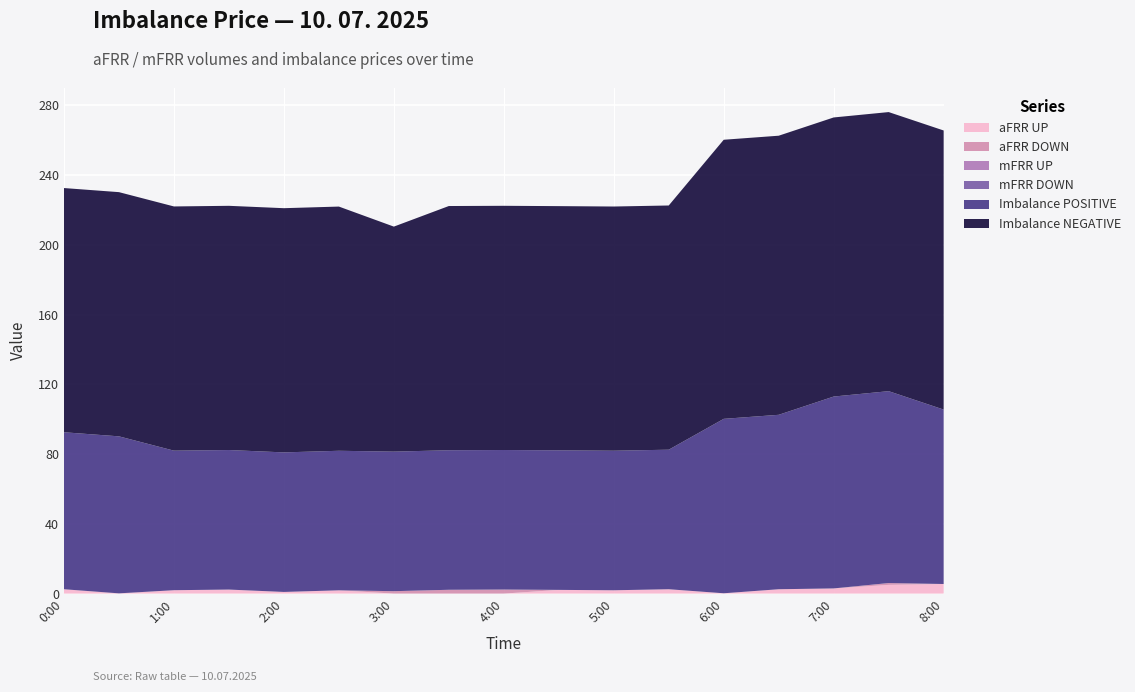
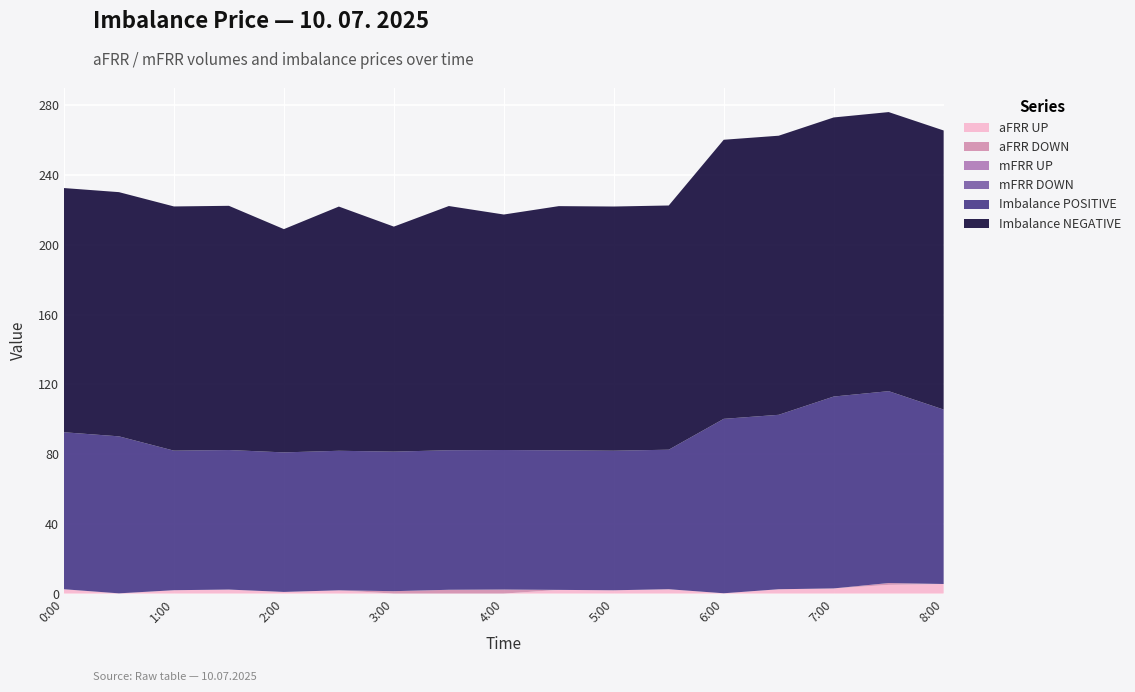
  {
    "aFRR UP": {
      "4:00": 0
    },
    "Imbalance POSITIVE": {
      "0:00": 90,
      "1:00": 80,
      "2:00": 80,
      "3:00": 80,
      "4:00": 80,
      "5:00": 80,
      "6:00": 100,
      "7:00": 110,
      "8:00": 100
    },
    "Imbalance NEGATIVE": {
      "0:00": 140,
      "1:00": 140,
-     "2:00": 140,
+     "2:00": 128,
      "3:00": 129,
-     "4:00": 140,
+     "4:00": 135,
      "5:00": 140,
      "6:00": 160,
      "7:00": 160,
      "8:00": 160
    }
  }
